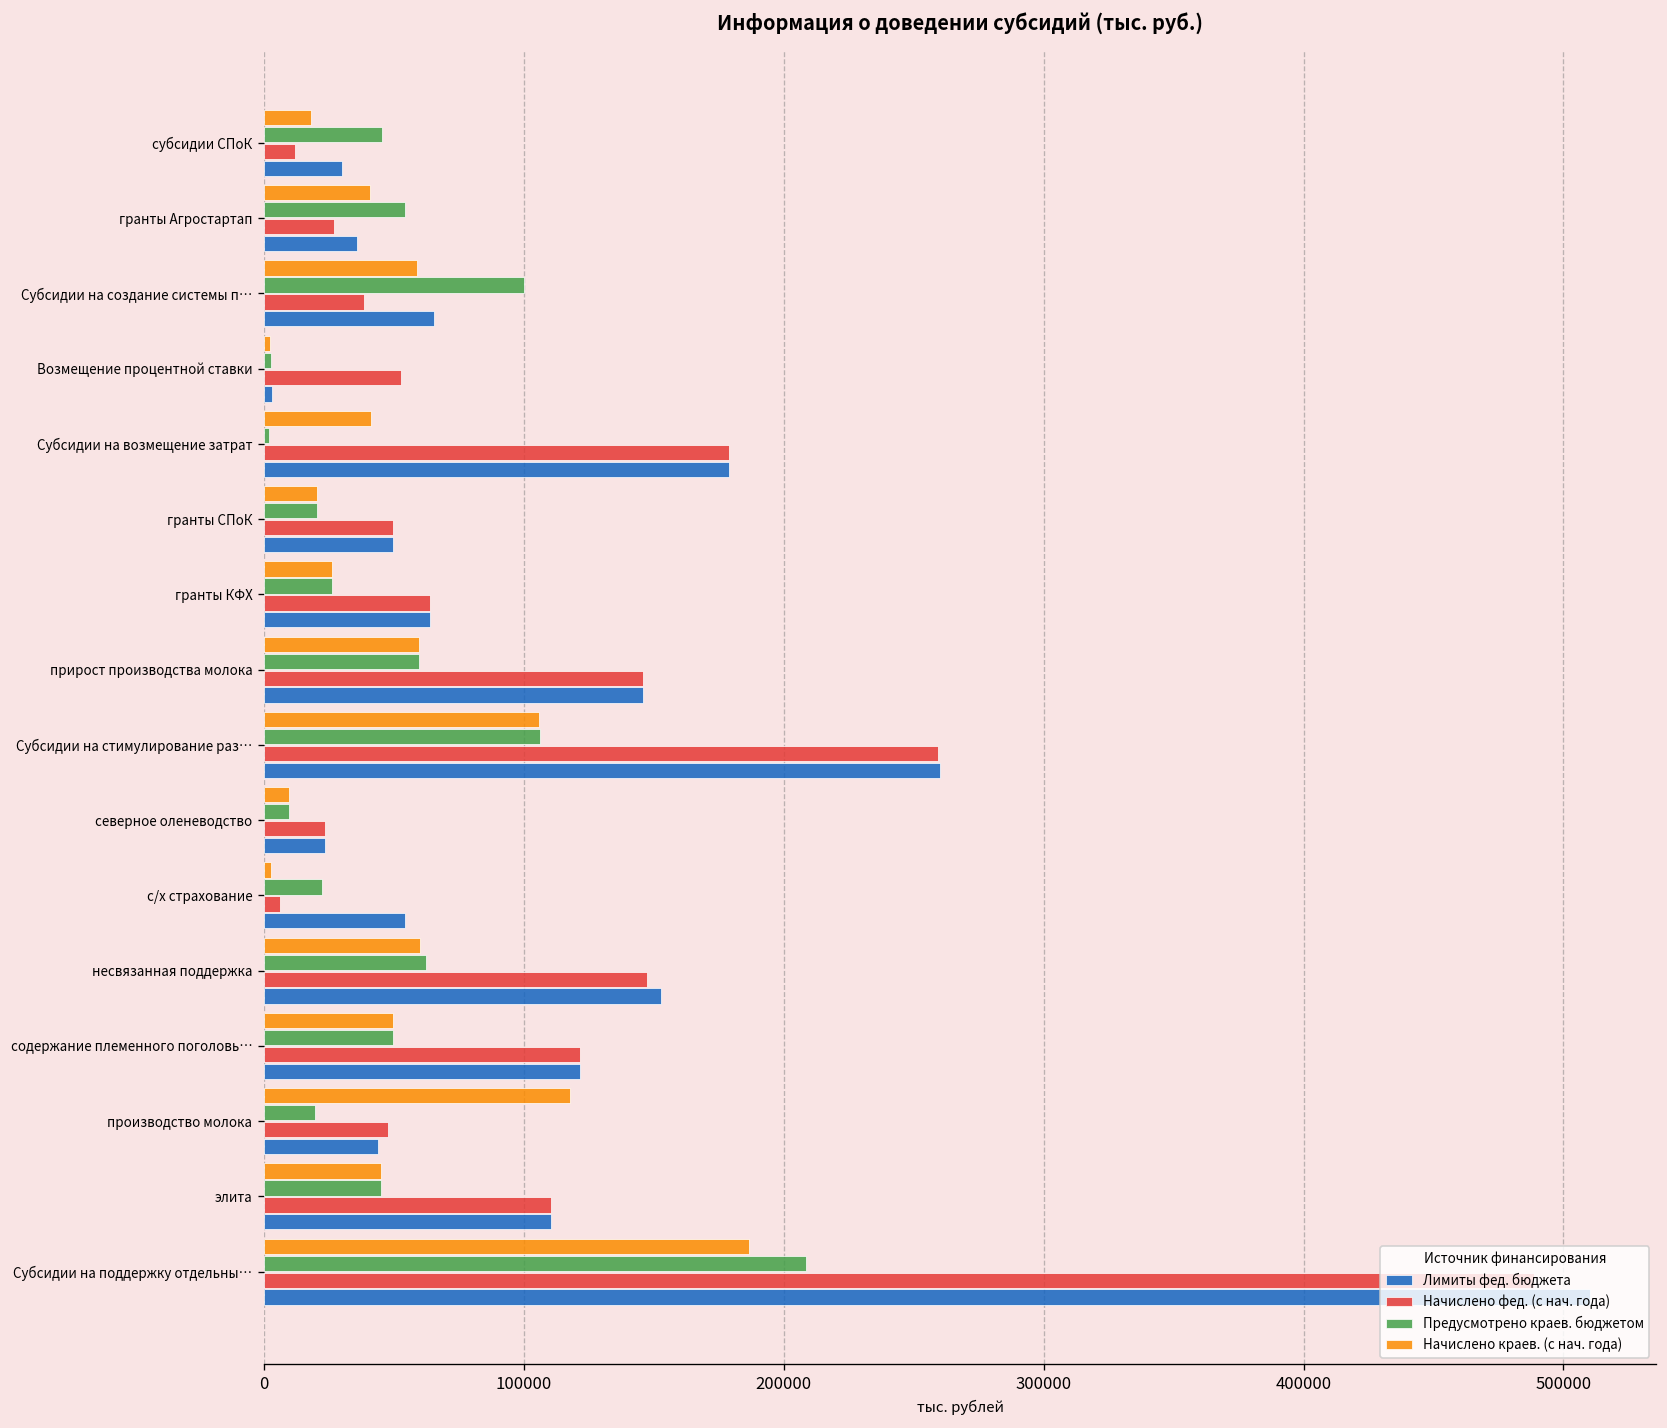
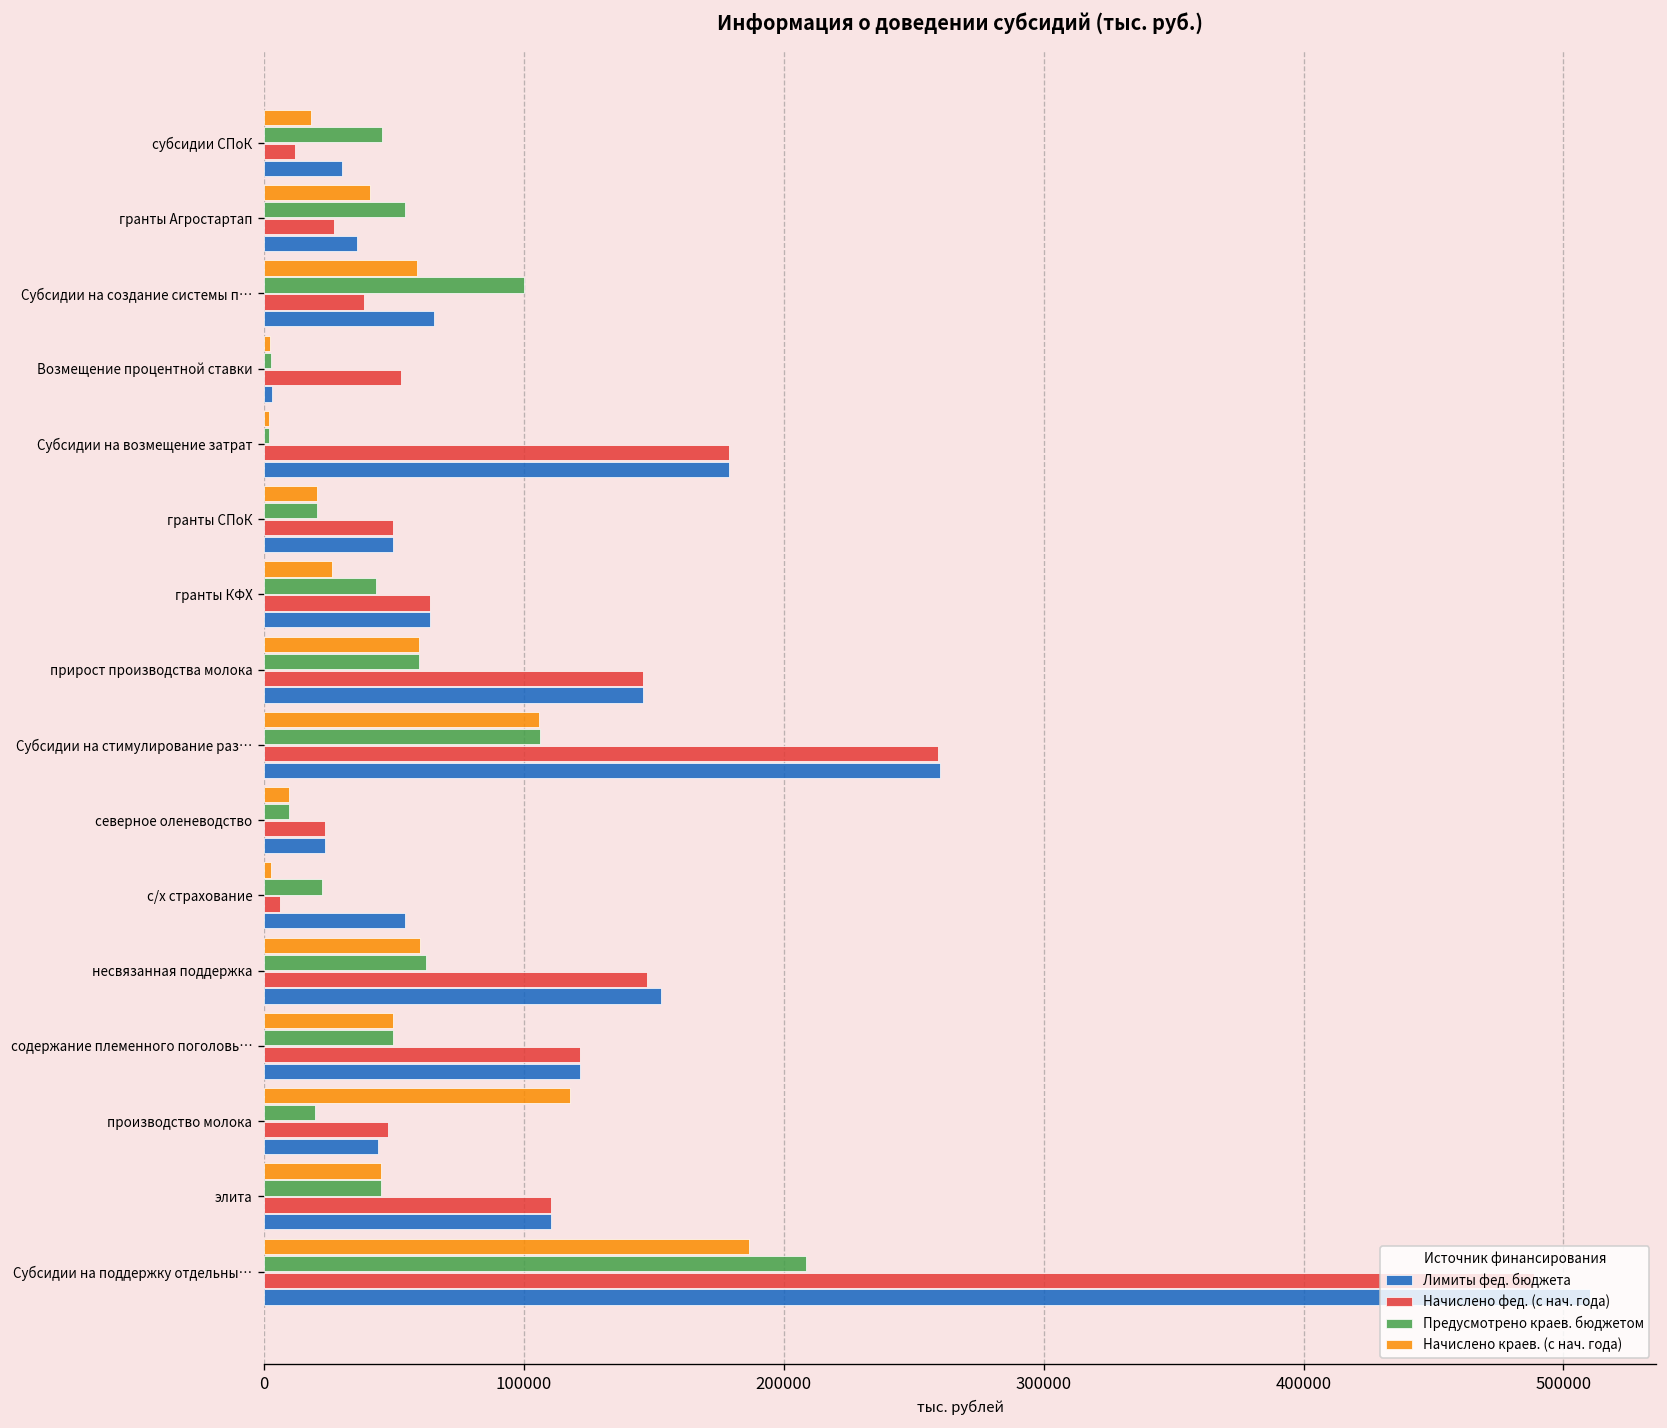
  {
    "Лимиты фед. бюджета": {
      "субсидии СПоК": 30000,
      "гранты Агростартап": 36000,
      "Субсидии на создание системы п…": 65000,
      "Возмещение процентной ставки": 3000,
      "Субсидии на возмещение затрат": 179000,
      "гранты СПоК": 50000,
      "гранты КФХ": 64000,
      "прирост производства молока": 146000,
      "Субсидии на стимулирование раз…": 260000,
      "северное оленеводство": 23000,
      "с/х страхование": 54000,
      "несвязанная поддержка": 153000,
      "содержание племенного поголовь…": 121000,
      "производство молока": 44000,
      "элита": 110000
    },
    "Начислено фед. (с нач. года)": {
      "субсидии СПоК": 12000,
      "гранты Агростартап": 27000,
      "Субсидии на создание системы п…": 38000,
      "Возмещение процентной ставки": 53000,
      "Субсидии на возмещение затрат": 179000,
      "гранты СПоК": 50000,
      "гранты КФХ": 64000,
      "прирост производства молока": 146000,
      "Субсидии на стимулирование раз…": 259000,
      "северное оленеводство": 23000,
      "с/х страхование": 6000,
      "несвязанная поддержка": 147000,
      "содержание племенного поголовь…": 121000,
      "производство молока": 48000,
      "элита": 110000
    },
    "Предусмотрено краев. бюджетом": {
      "субсидии СПоК": 46000,
      "гранты Агростартап": 54000,
      "Субсидии на создание системы п…": 100000,
      "Возмещение процентной ставки": 2000,
      "Субсидии на возмещение затрат": 2000,
      "гранты СПоК": 20000,
-     "гранты КФХ": 26000,
+     "гранты КФХ": 43000,
      "прирост производства молока": 60000,
      "Субсидии на стимулирование раз…": 106000,
      "северное оленеводство": 10000,
      "с/х страхование": 22000,
      "несвязанная поддержка": 62000,
      "содержание племенного поголовь…": 50000,
      "производство молока": 20000,
      "элита": 45000,
      "Субсидии на поддержку отдельны…": 208000
    },
    "Начислено краев. (с нач. года)": {
      "субсидии СПоК": 18000,
      "гранты Агростартап": 41000,
      "Субсидии на создание системы п…": 59000,
      "Возмещение процентной ставки": 2000,
-     "Субсидии на возмещение затрат": 41000,
+     "Субсидии на возмещение затрат": 2000,
      "гранты СПоК": 20000,
      "гранты КФХ": 26000,
      "прирост производства молока": 60000,
      "Субсидии на стимулирование раз…": 106000,
      "северное оленеводство": 10000,
      "с/х страхование": 3000,
      "несвязанная поддержка": 60000,
      "содержание племенного поголовь…": 50000,
      "производство молока": 118000,
      "элита": 45000,
      "Субсидии на поддержку отдельны…": 186000
    }
  }
